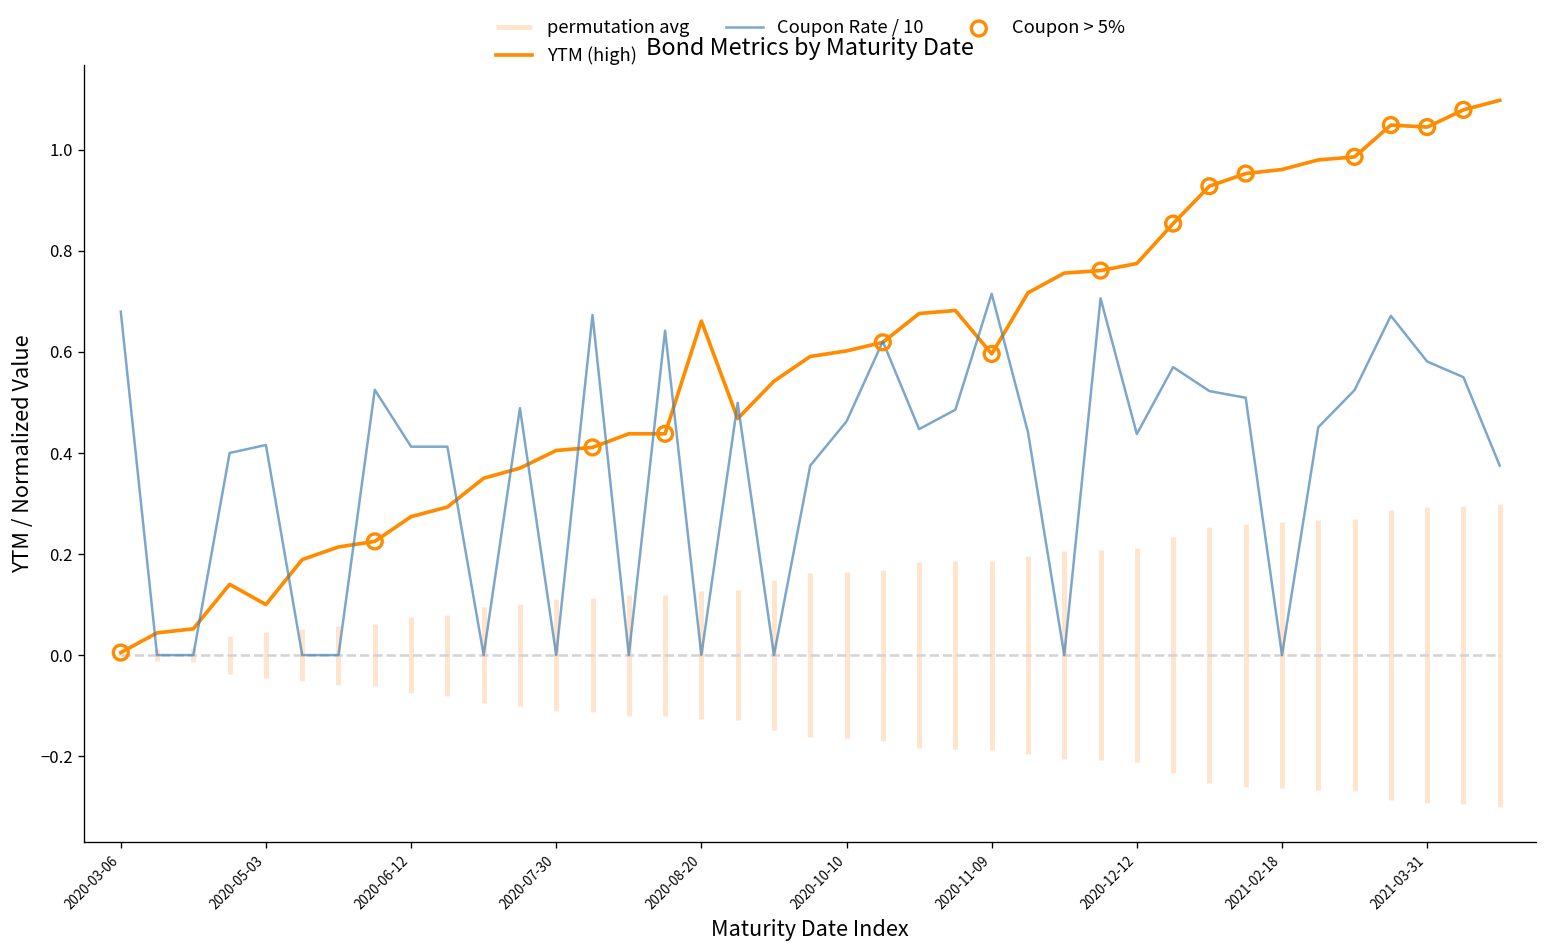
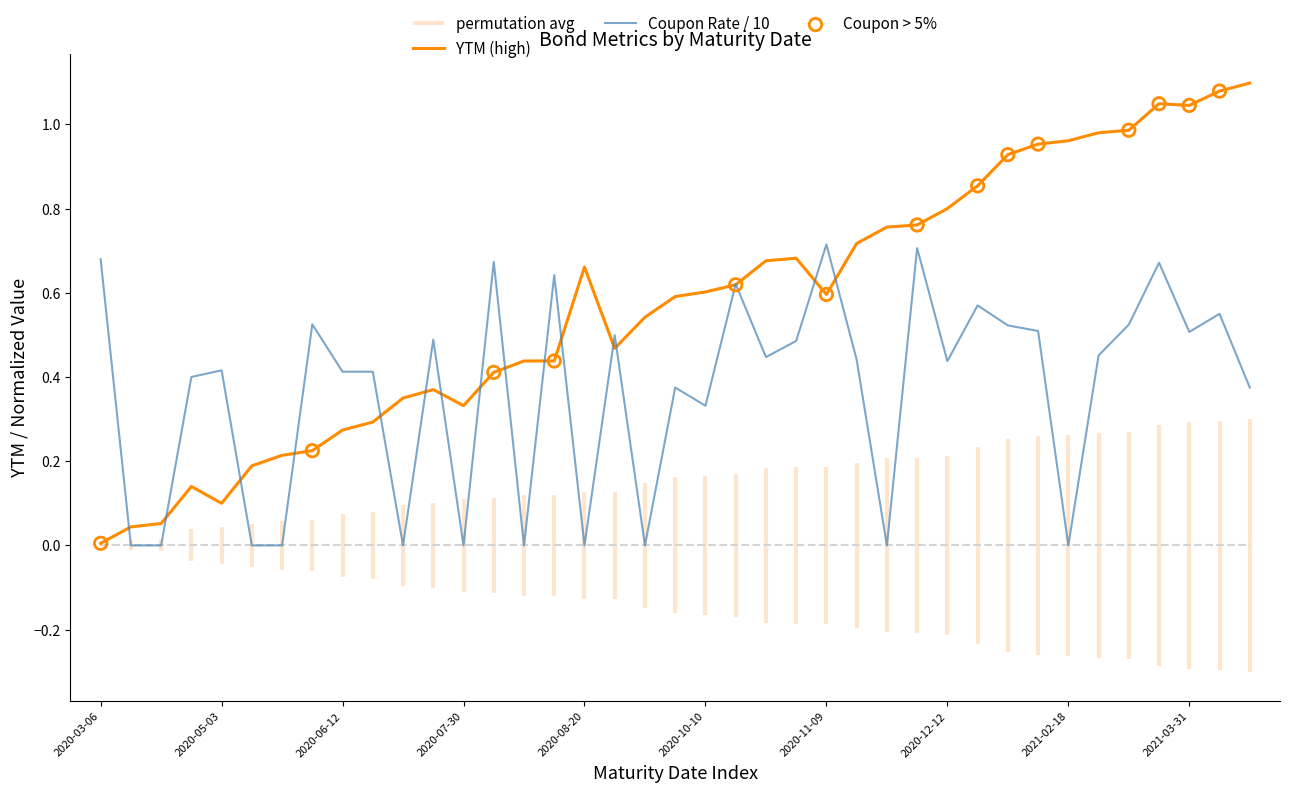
  {
    "YTM (high)": {
      "2020-05-03": 0.10,
      "2020-06-12": 0.27,
-     "2020-07-30": 0.41,
+     "2020-07-30": 0.33,
      "2020-08-20": 0.66,
      "2020-10-10": 0.60,
-     "2020-12-12": 0.78,
+     "2020-12-12": 0.80,
      "2021-02-18": 0.96
    },
    "Coupon Rate / 10": {
      "2020-03-06": 0.68,
      "2020-05-03": 0.42,
      "2020-06-12": 0.41,
-     "2020-10-10": 0.46,
+     "2020-10-10": 0.33,
      "2020-11-09": 0.72,
      "2020-12-12": 0.44,
-     "2021-03-31": 0.58
+     "2021-03-31": 0.51
    }
  }
